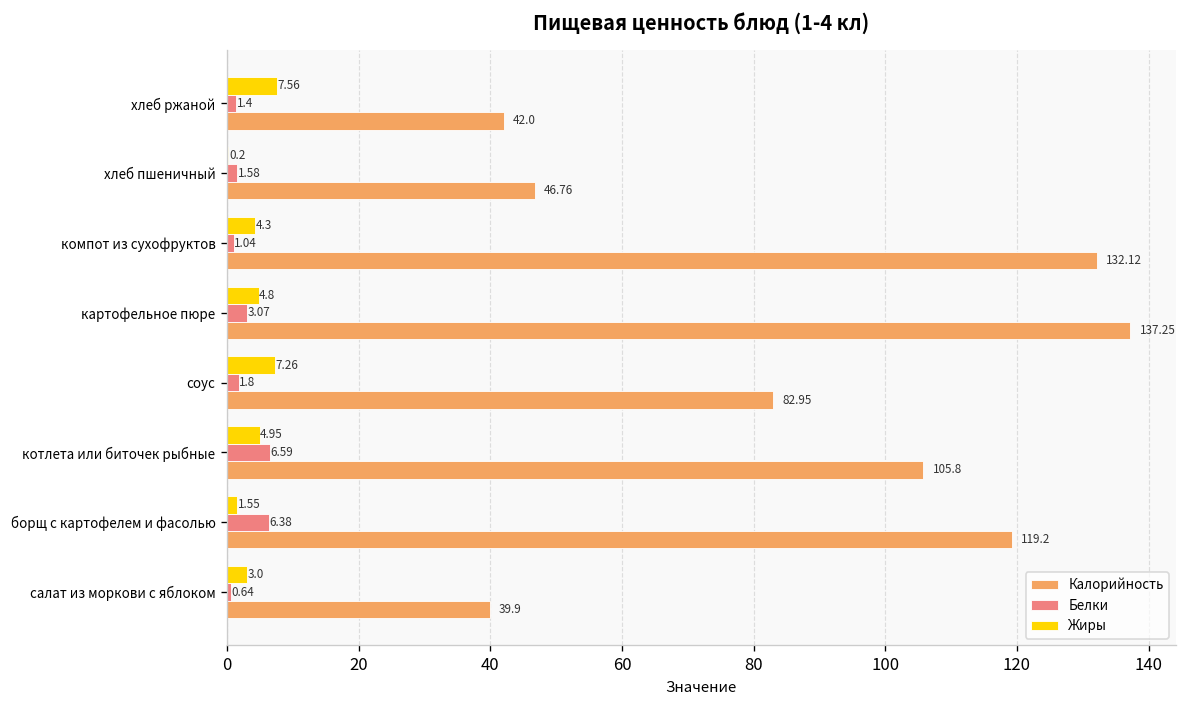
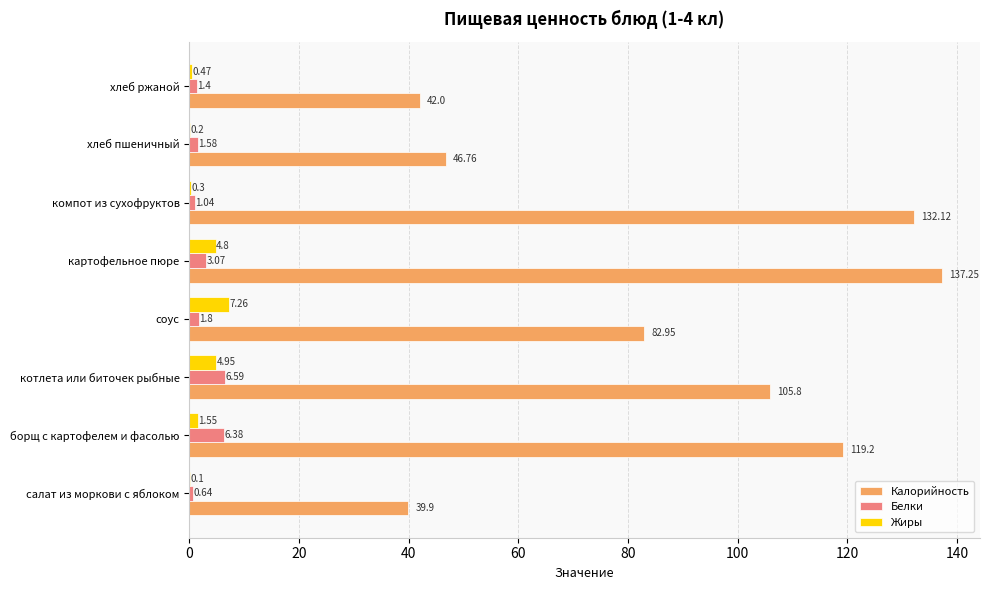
  {
    "Жиры": {
-     "хлеб ржаной": 7.56,
+     "хлеб ржаной": 0.47,
      "хлеб пшеничный": 0.2,
-     "компот из сухофруктов": 4.3,
+     "компот из сухофруктов": 0.3,
      "картофельное пюре": 4.8,
      "соус": 7.26,
      "котлета или биточек рыбные": 4.95,
      "борщ с картофелем и фасолью": 1.55,
-     "салат из моркови с яблоком": 3.0
+     "салат из моркови с яблоком": 0.1
    }
  }
